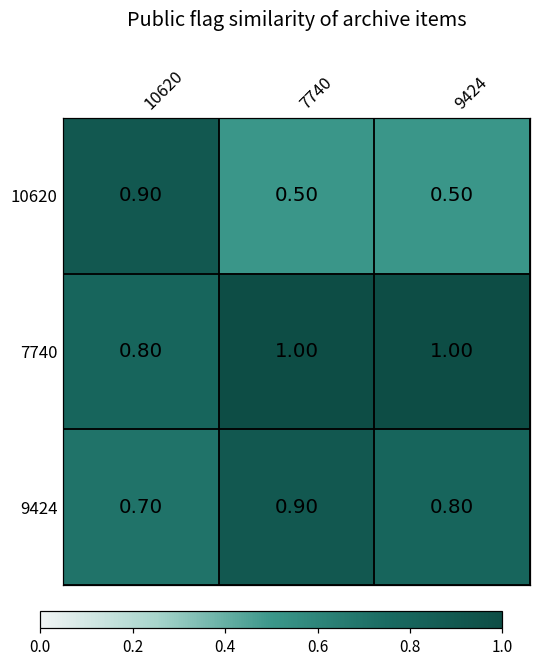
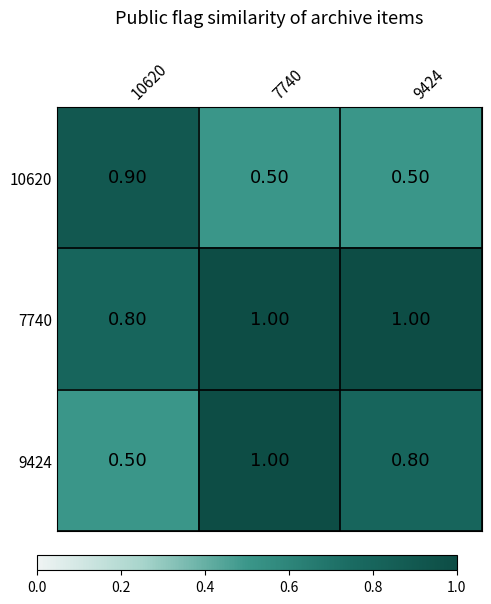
  {
    "10620": {
      "10620": 0.90,
      "7740": 0.50,
      "9424": 0.50
    },
    "7740": {
      "10620": 0.80,
      "7740": 1.00,
      "9424": 1.00
    },
    "9424": {
-     "10620": 0.70,
-     "7740": 0.90,
+     "10620": 0.50,
+     "7740": 1.00,
      "9424": 0.80
    }
  }
